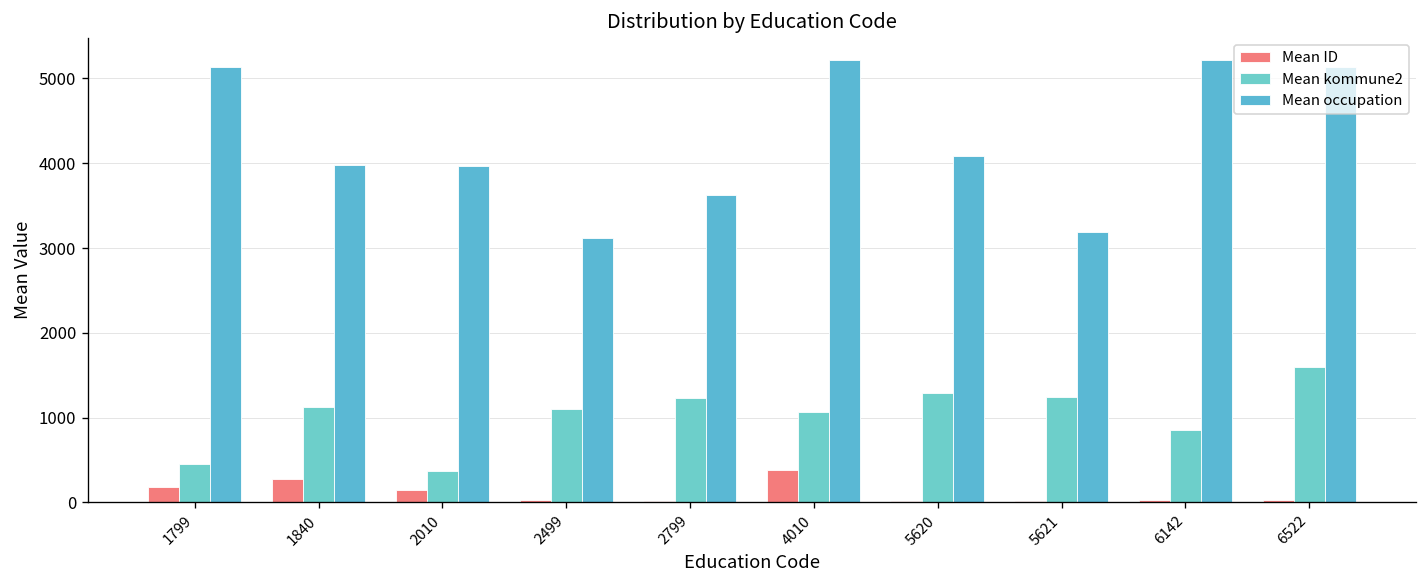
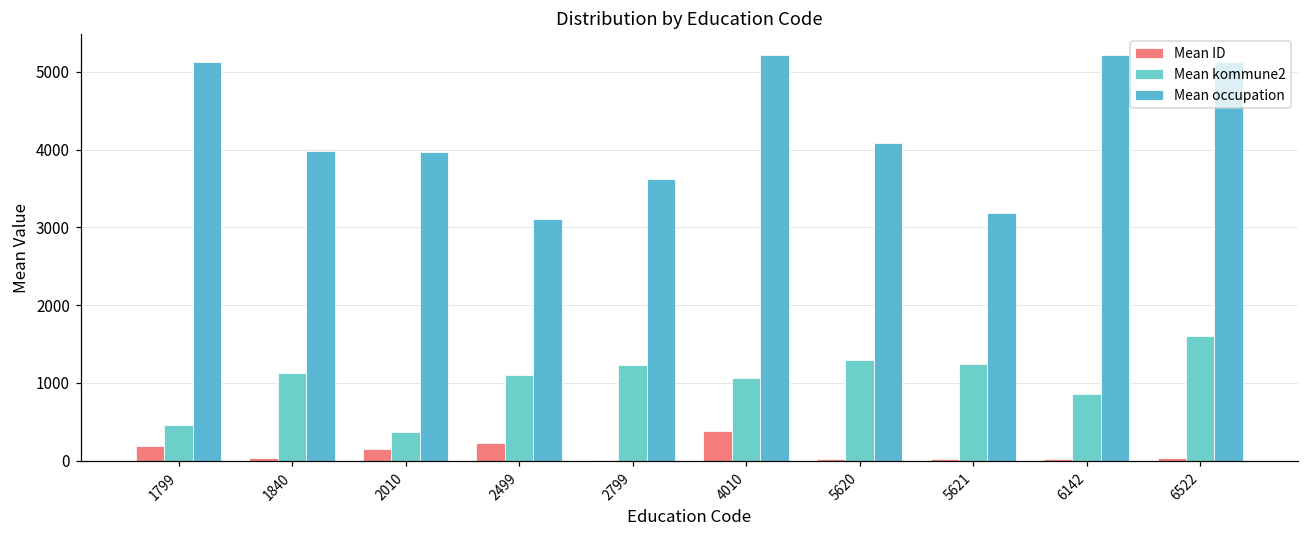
  {
    "Mean ID": {
      "1799": 200,
-     "1840": 300,
+     "1840": 0,
      "2010": 200,
-     "2499": 0,
+     "2499": 200,
      "4010": 400
    }
  }
